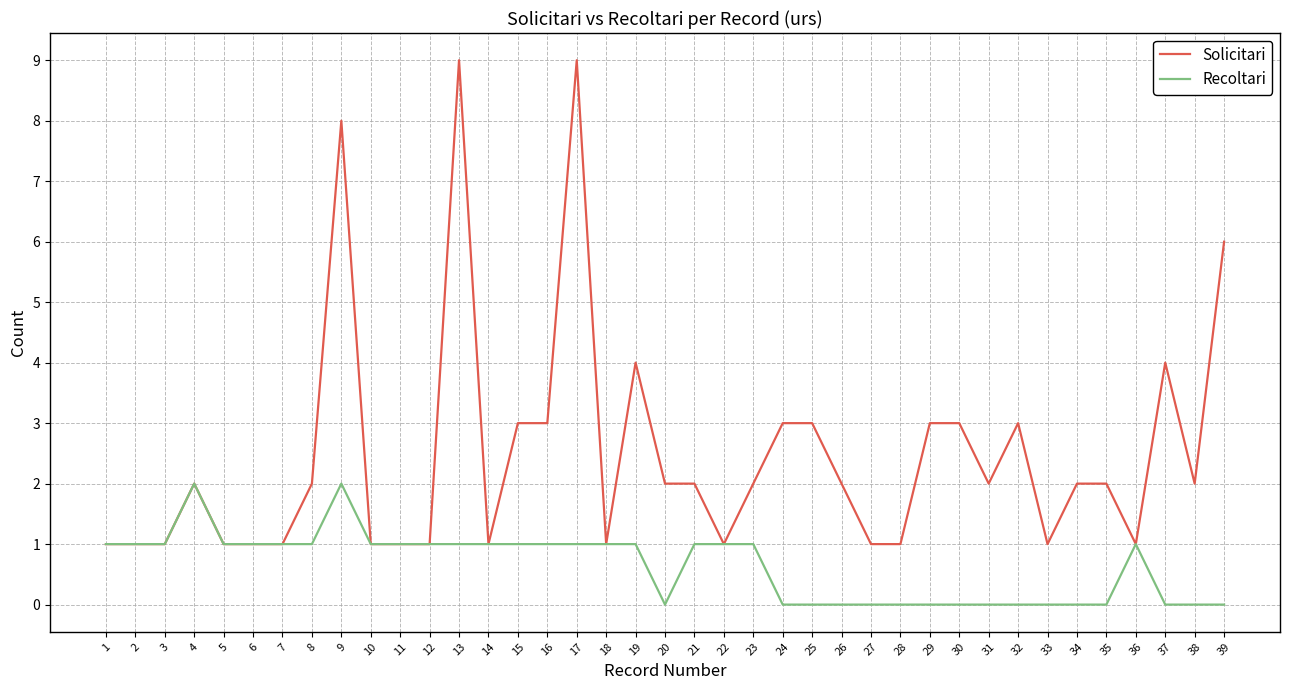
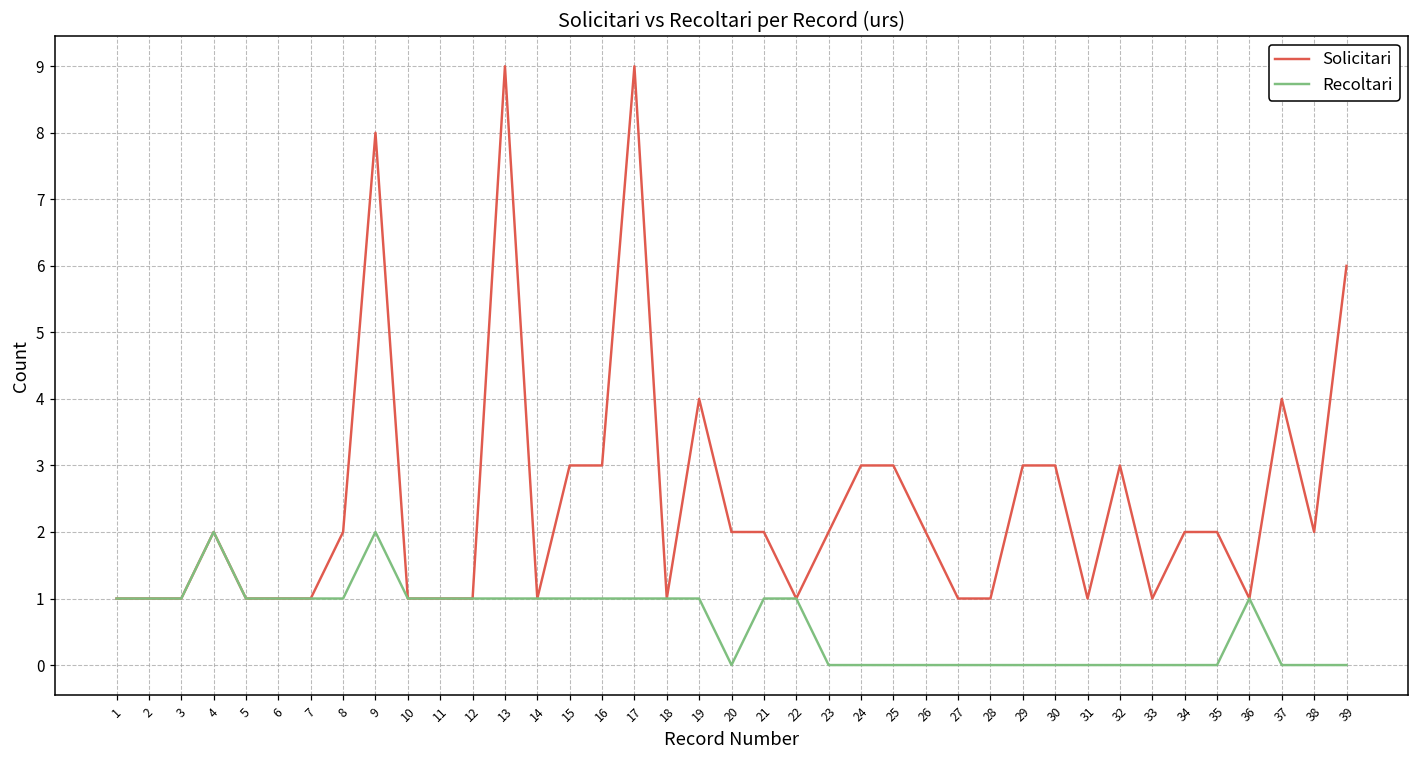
  {
    "Solicitari": {
      "8": 2,
      "9": 8,
      "13": 9,
      "15": 3,
      "16": 3,
      "17": 9,
      "19": 4,
      "20": 2,
      "21": 2,
      "23": 2,
      "24": 3,
      "25": 3,
      "26": 2,
      "27": 1,
      "28": 1,
      "29": 3,
      "30": 3,
-     "31": 2,
+     "31": 1,
      "32": 3,
      "33": 1,
      "34": 2,
      "35": 2,
      "37": 4,
      "38": 2,
      "39": 6
    },
    "Recoltari": {
      "8": 1,
      "9": 2,
      "13": 1,
      "15": 1,
      "16": 1,
      "17": 1,
      "19": 1,
      "20": 0,
      "21": 1,
-     "23": 1,
+     "23": 0,
      "24": 0,
      "25": 0,
      "26": 0,
      "27": 0,
      "28": 0,
      "29": 0,
      "30": 0,
      "31": 0,
      "32": 0,
      "33": 0,
      "34": 0,
      "35": 0,
      "37": 0,
      "38": 0,
      "39": 0
    }
  }
